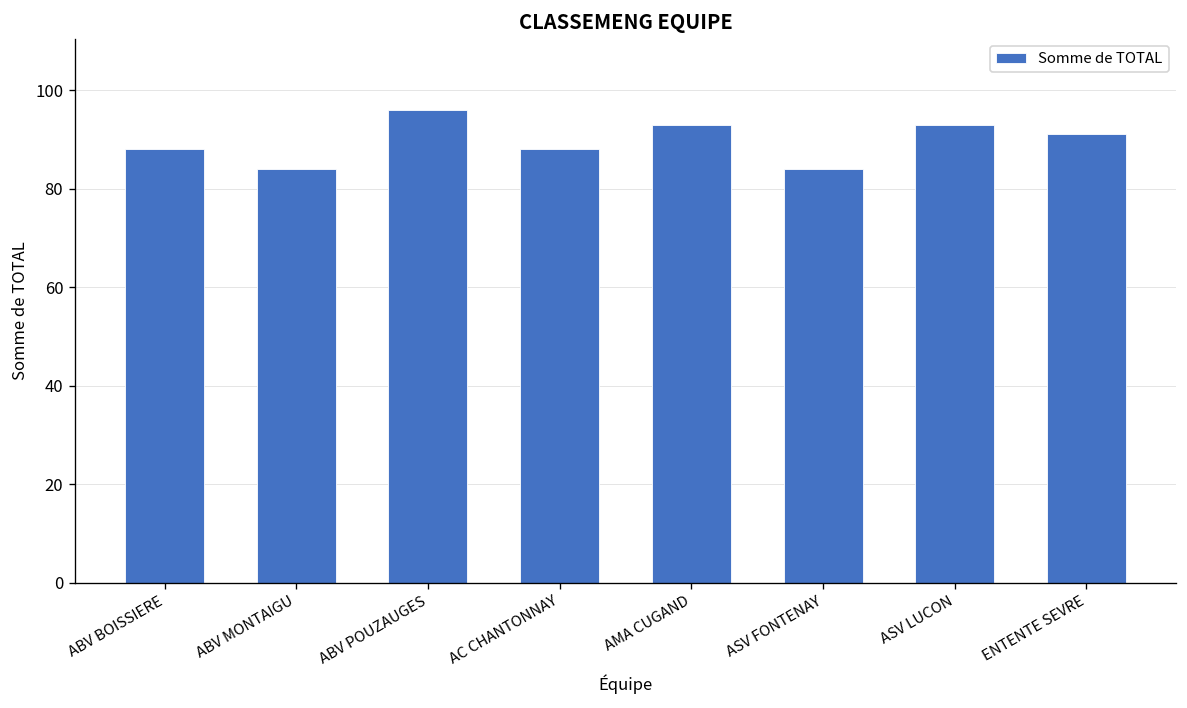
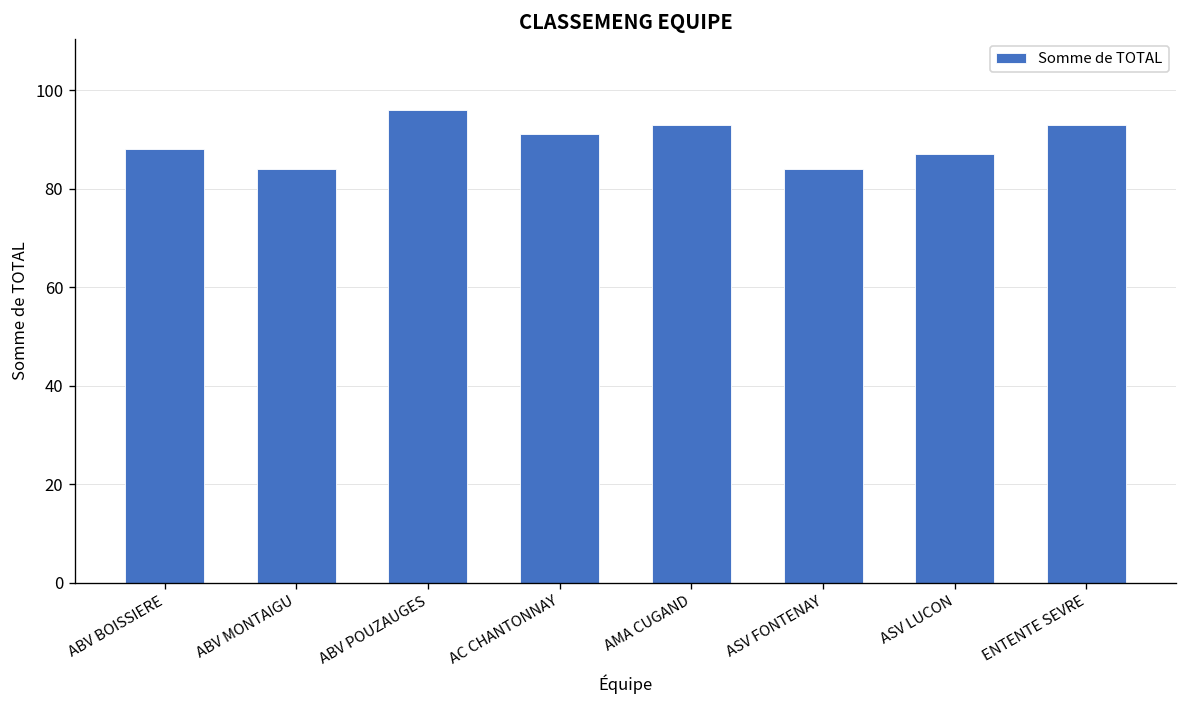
  {
    "ABV BOISSIERE": 88,
    "ABV MONTAIGU": 84,
    "ABV POUZAUGES": 96,
-   "AC CHANTONNAY": 88,
+   "AC CHANTONNAY": 91,
    "AMA CUGAND": 93,
    "ASV FONTENAY": 84,
-   "ASV LUCON": 93,
-   "ENTENTE SEVRE": 91
+   "ASV LUCON": 87,
+   "ENTENTE SEVRE": 93
  }
